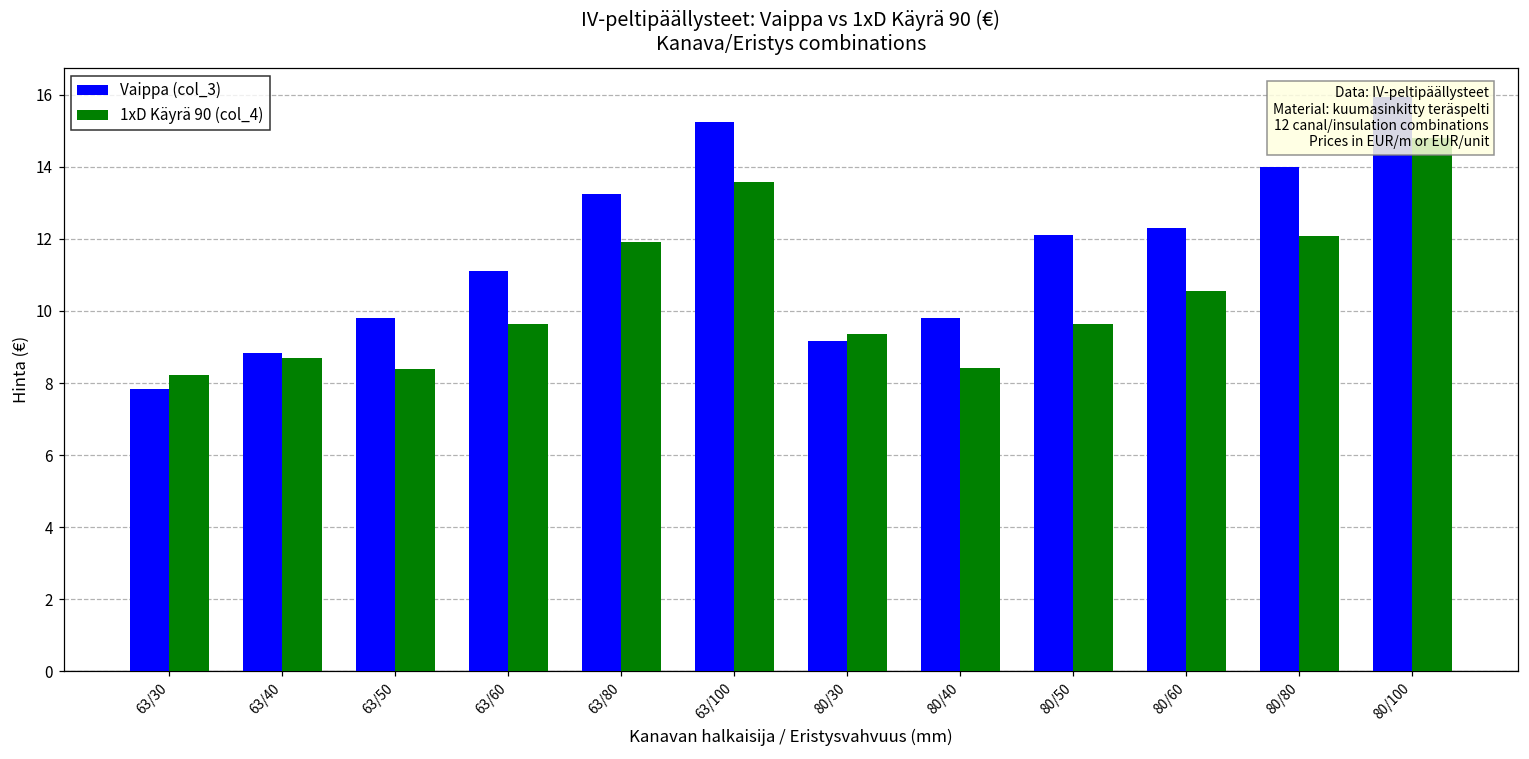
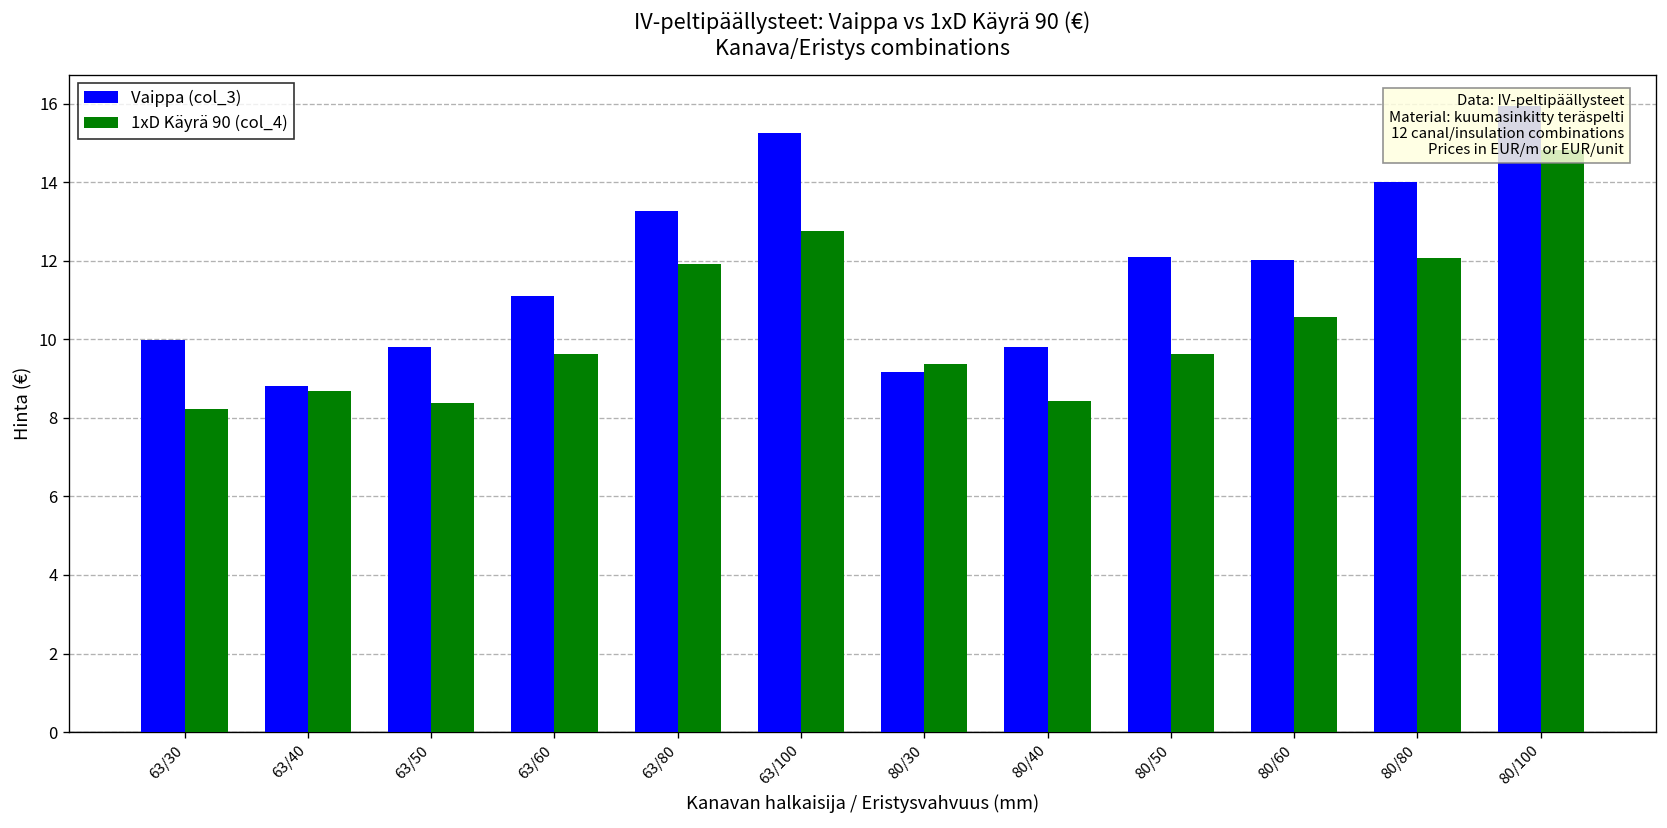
  {
    "Vaippa (col_3)": {
-     "63/30": 7.8,
+     "63/30": 10.0,
      "63/40": 8.8,
      "63/50": 9.8,
      "63/60": 11.1,
      "63/80": 13.3,
      "63/100": 15.2,
      "80/30": 9.2,
      "80/40": 9.8,
      "80/50": 12.1,
-     "80/60": 12.3,
+     "80/60": 12.0,
      "80/80": 14.0
    },
    "1xD Käyrä 90 (col_4)": {
      "63/30": 8.2,
      "63/40": 8.7,
      "63/50": 8.4,
      "63/60": 9.6,
      "63/80": 11.9,
-     "63/100": 13.6,
+     "63/100": 12.8,
      "80/30": 9.4,
      "80/40": 8.4,
      "80/50": 9.6,
      "80/60": 10.6,
      "80/80": 12.1
    }
  }
